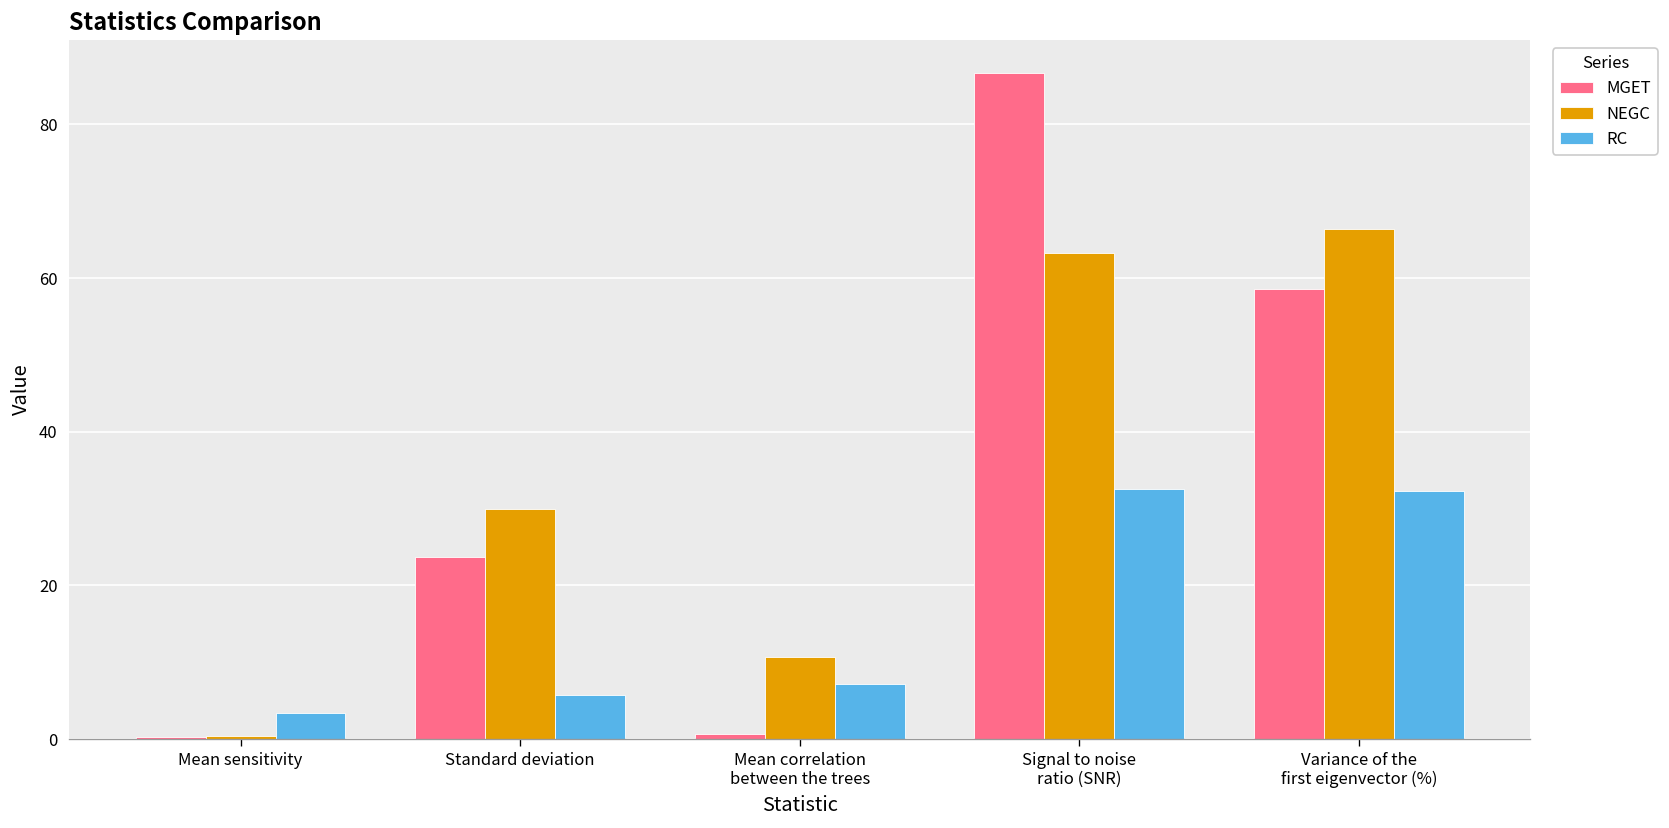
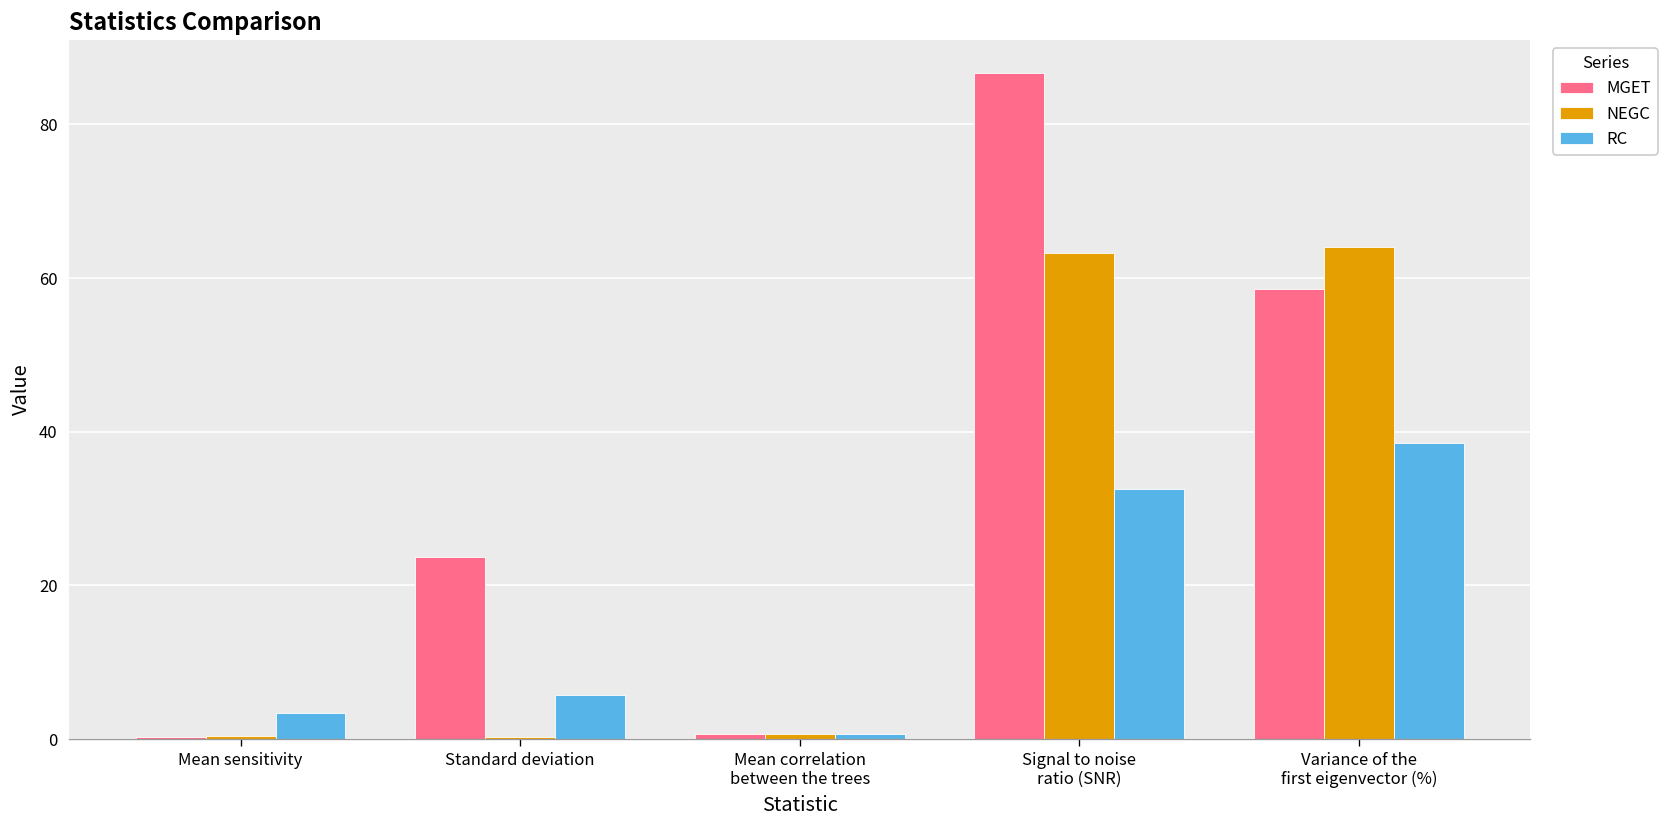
  {
    "MGET": {
      "Standard deviation": 24,
      "Mean correlation between the trees": 1,
      "Signal to noise ratio (SNR)": 87,
      "Variance of the first eigenvector (%)": 59
    },
    "NEGC": {
-     "Standard deviation": 30,
-     "Mean correlation between the trees": 11,
+     "Standard deviation": 0,
+     "Mean correlation between the trees": 1,
      "Signal to noise ratio (SNR)": 63,
-     "Variance of the first eigenvector (%)": 66
+     "Variance of the first eigenvector (%)": 64
    },
    "RC": {
      "Mean sensitivity": 3,
      "Standard deviation": 6,
-     "Mean correlation between the trees": 7,
+     "Mean correlation between the trees": 1,
      "Signal to noise ratio (SNR)": 33,
-     "Variance of the first eigenvector (%)": 32
+     "Variance of the first eigenvector (%)": 39
    }
  }
